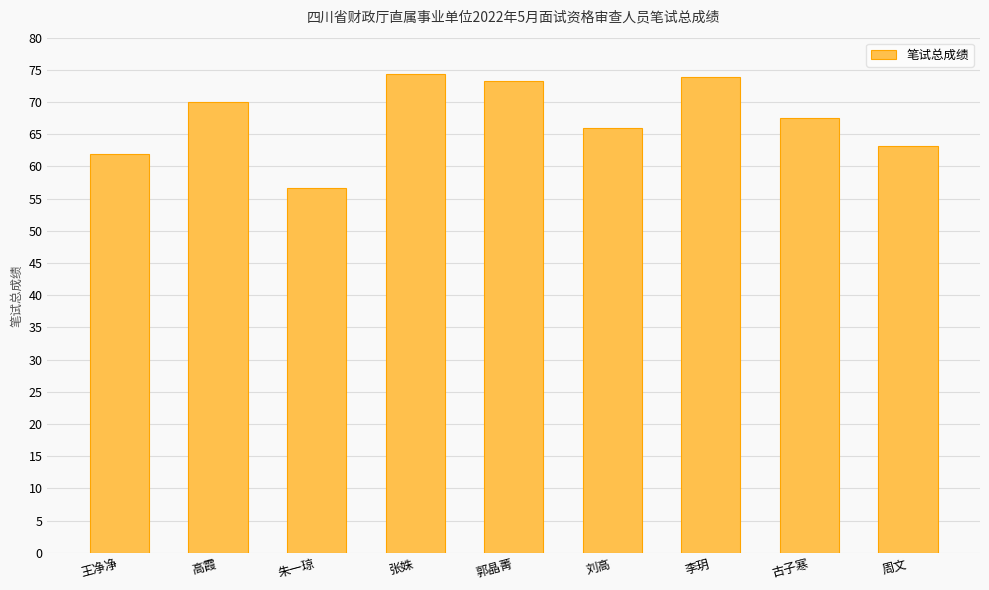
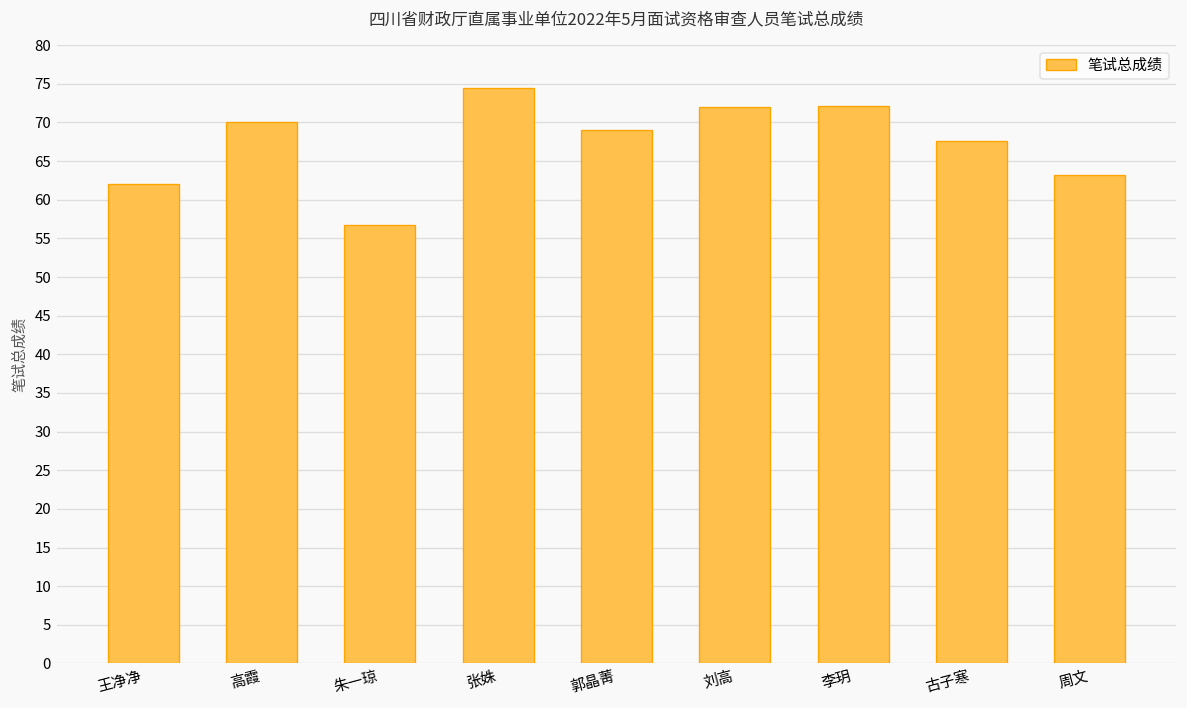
  {
    "王净净": 62,
    "高霞": 70,
    "朱一琼": 57,
    "张姝": 74,
-   "郭晶菁": 73,
-   "刘高": 66,
-   "李玥": 74,
+   "郭晶菁": 69,
+   "刘高": 72,
+   "李玥": 72,
    "古子寒": 68,
    "周文": 63
  }
